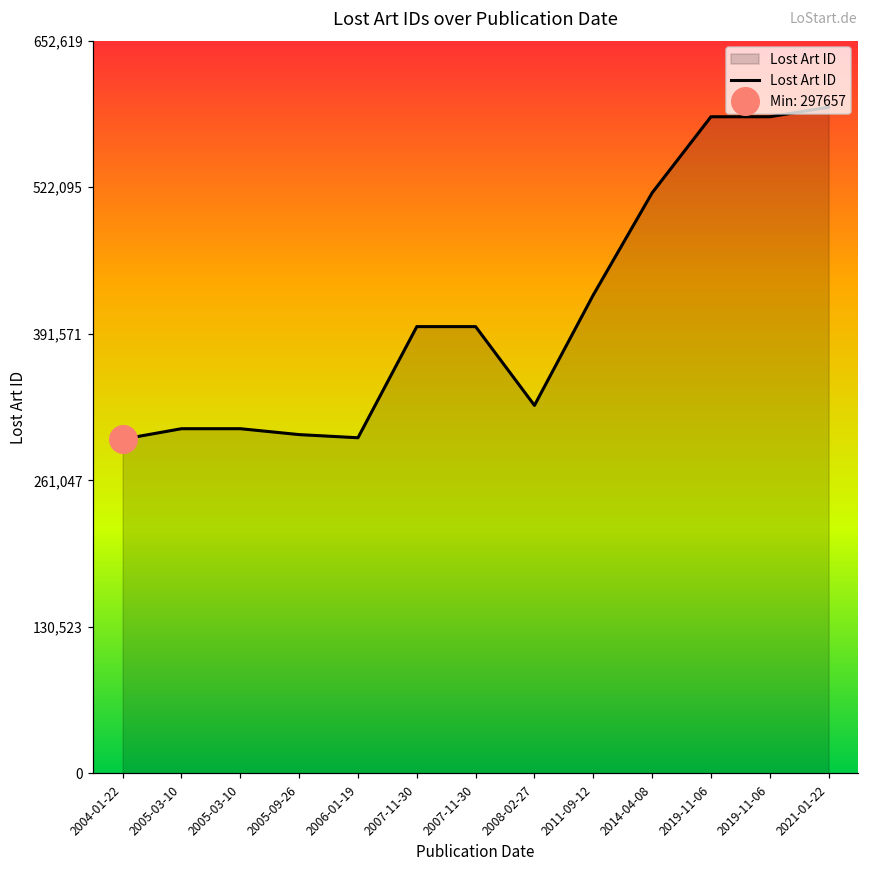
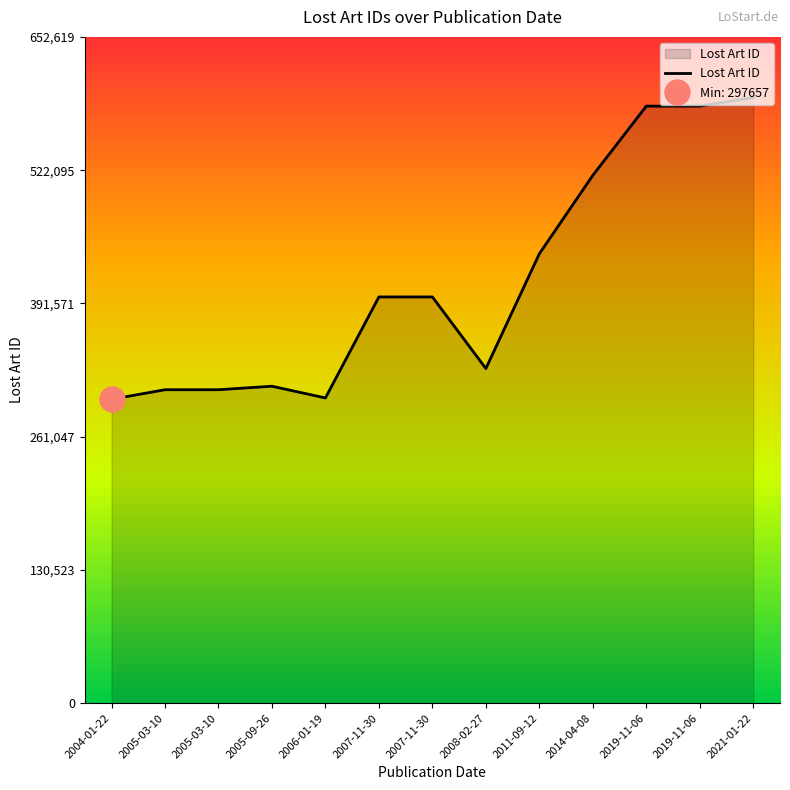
  {
    "Lost Art ID": {
-     "2005-09-26": "302,000",
+     "2005-09-26": "310,000",
      "2006-01-19": "299,000",
      "2008-02-27": "328,000",
-     "2011-09-12": "426,000",
+     "2011-09-12": "440,000",
      "2014-04-08": "517,000"
    }
  }
